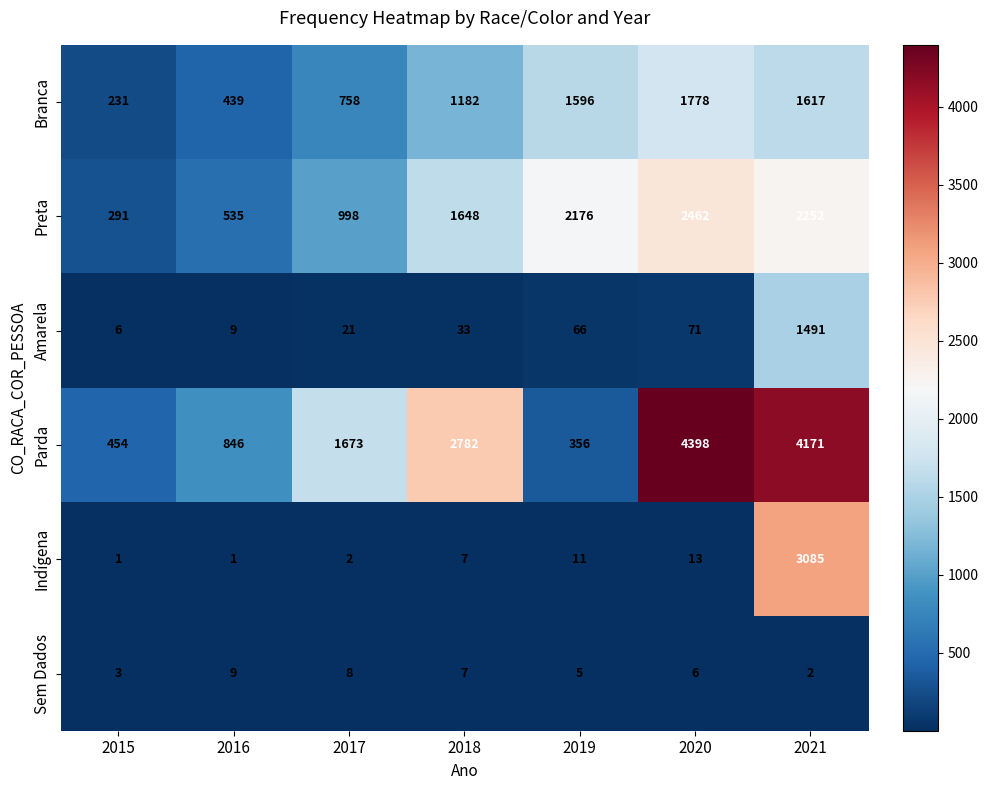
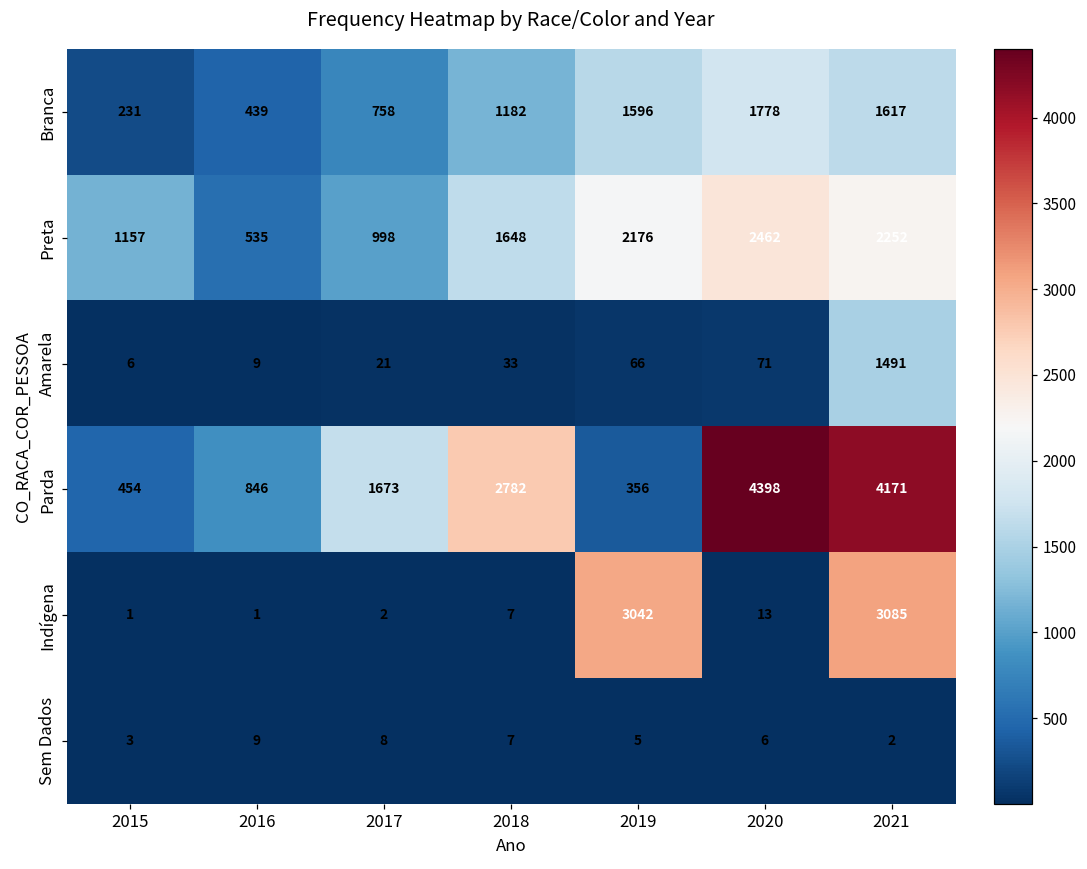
  {
    "Branca": {
      "2015": 231,
      "2016": 439,
      "2017": 758,
      "2018": 1182,
      "2019": 1596,
      "2020": 1778,
      "2021": 1617
    },
    "Preta": {
-     "2015": 291,
+     "2015": 1157,
      "2016": 535,
      "2017": 998,
      "2018": 1648,
      "2019": 2176
    },
    "Amarela": {
      "2015": 6,
      "2016": 9,
      "2017": 21,
      "2018": 33,
      "2019": 66,
      "2020": 71,
      "2021": 1491
    },
    "Parda": {
      "2015": 454,
      "2016": 846,
      "2017": 1673,
      "2018": 2782,
      "2019": 356,
      "2020": 4398,
      "2021": 4171
    },
    "Indígena": {
      "2015": 1,
      "2016": 1,
      "2017": 2,
      "2018": 7,
-     "2019": 11,
+     "2019": 3042,
      "2020": 13,
      "2021": 3085
    },
    "Sem Dados": {
      "2015": 3,
      "2016": 9,
      "2017": 8,
      "2018": 7,
      "2019": 5,
      "2020": 6,
      "2021": 2
    }
  }
